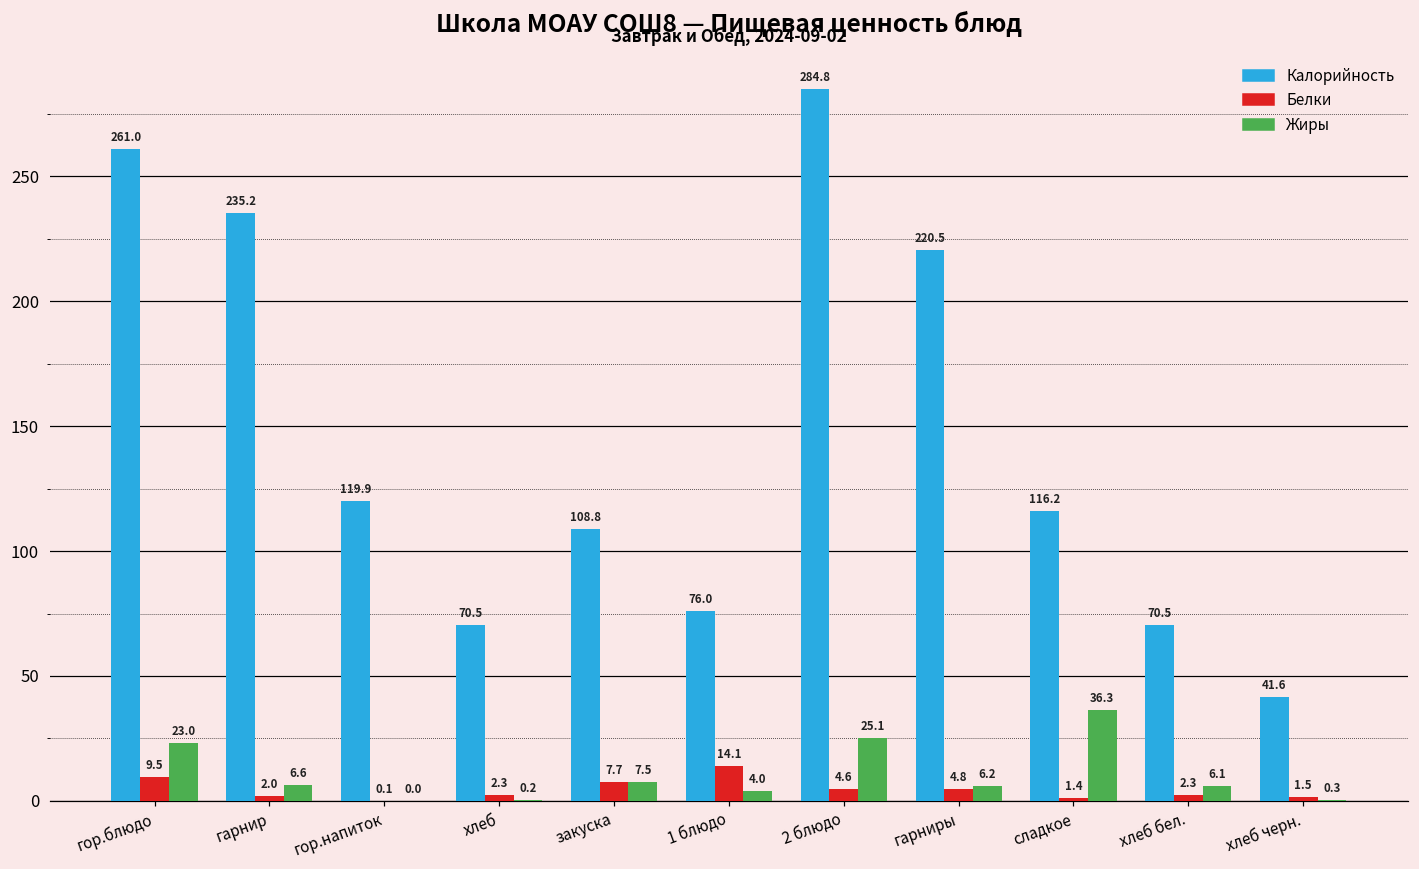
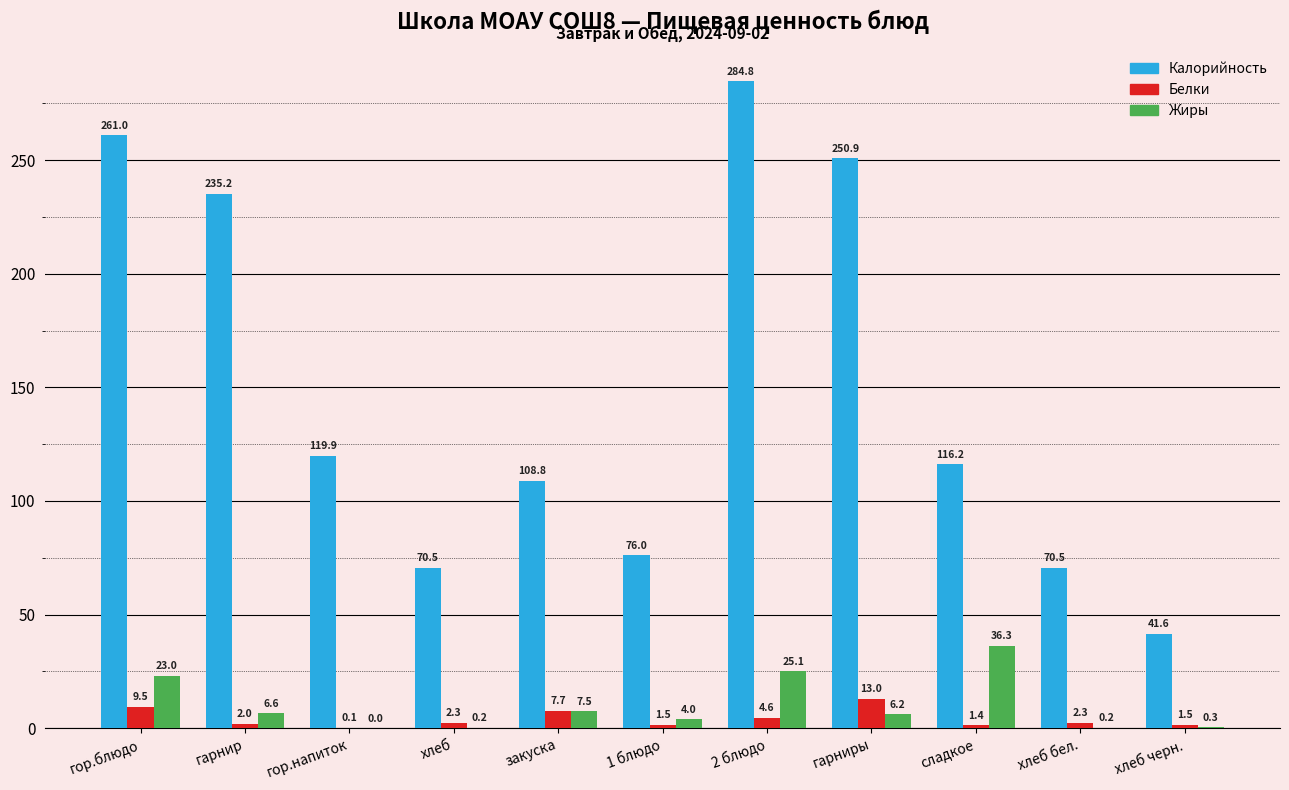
  {
    "Калорийность": {
      "гор.блюдо": 261.0,
      "гарнир": 235.2,
      "гор.напиток": 119.9,
      "хлеб": 70.5,
      "закуска": 108.8,
      "1 блюдо": 76.0,
      "2 блюдо": 284.8,
-     "гарниры": 220.5,
+     "гарниры": 250.9,
      "сладкое": 116.2,
      "хлеб бел.": 70.5,
      "хлеб черн.": 41.6
    },
    "Белки": {
      "гор.блюдо": 9.5,
      "гарнир": 2.0,
      "гор.напиток": 0.1,
      "хлеб": 2.3,
      "закуска": 7.7,
-     "1 блюдо": 14.1,
+     "1 блюдо": 1.5,
      "2 блюдо": 4.6,
-     "гарниры": 4.8,
+     "гарниры": 13.0,
      "сладкое": 1.4,
      "хлеб бел.": 2.3,
      "хлеб черн.": 1.5
    },
    "Жиры": {
      "гор.блюдо": 23.0,
      "гарнир": 6.6,
      "гор.напиток": 0.0,
      "хлеб": 0.2,
      "закуска": 7.5,
      "1 блюдо": 4.0,
      "2 блюдо": 25.1,
      "гарниры": 6.2,
      "сладкое": 36.3,
-     "хлеб бел.": 6.1,
+     "хлеб бел.": 0.2,
      "хлеб черн.": 0.3
    }
  }
